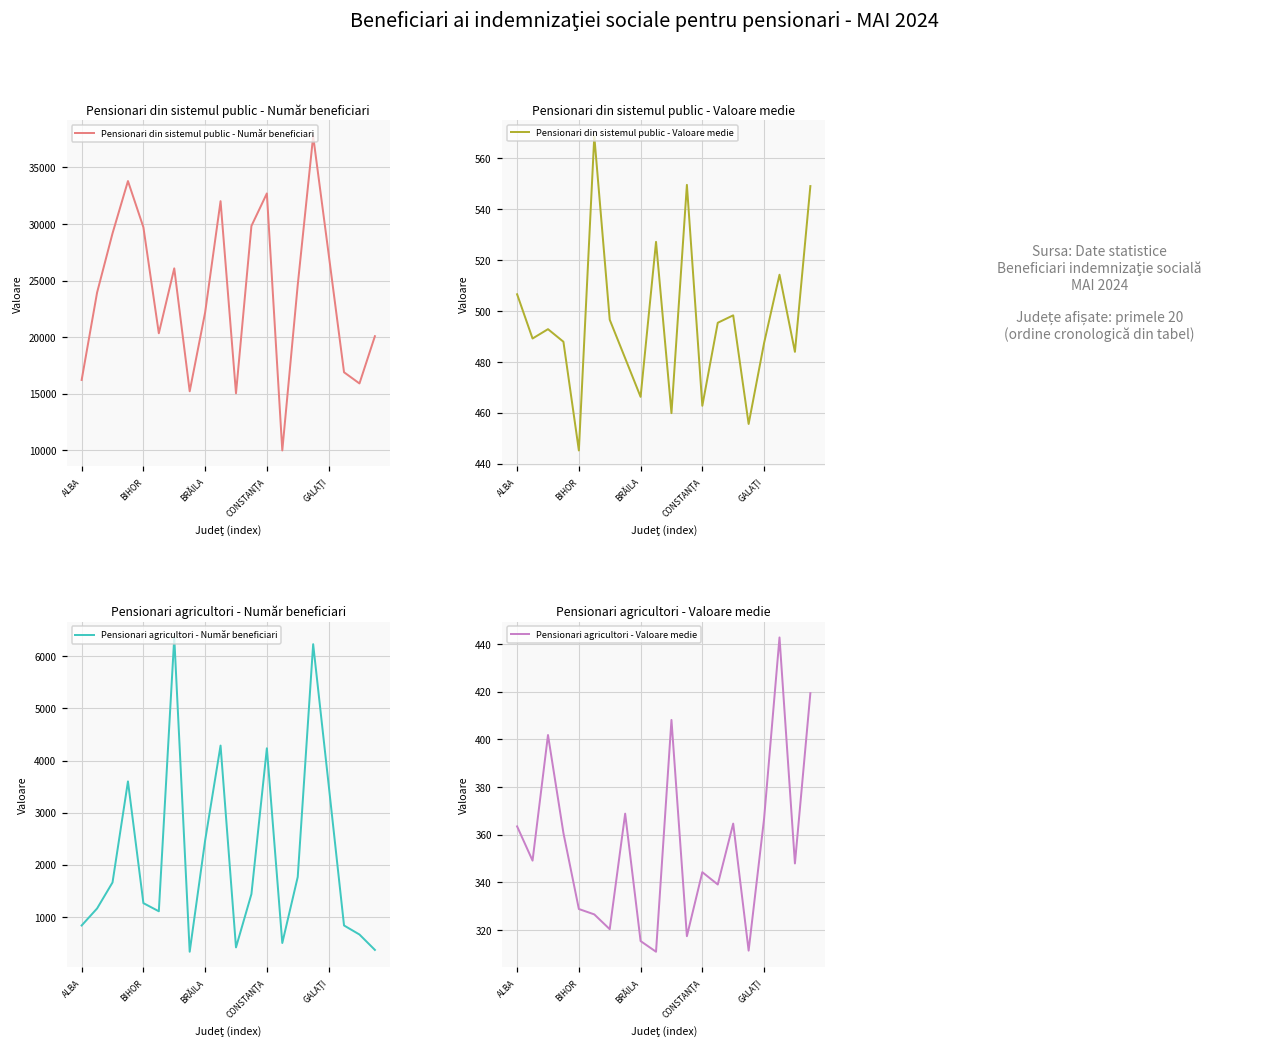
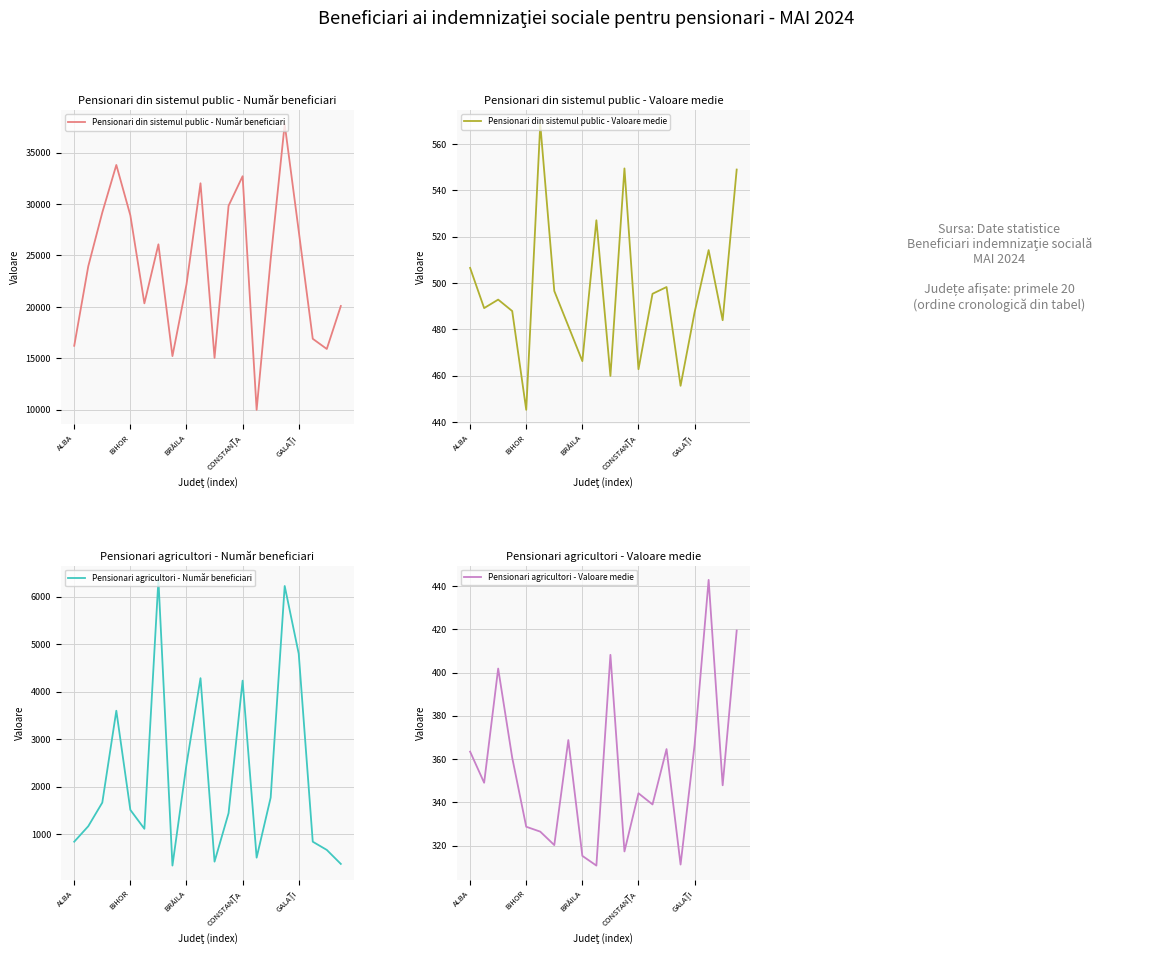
  {
    "Pensionari din sistemul public - Număr beneficiari": {
      "ALBA": 16200,
-     "BIHOR": 29700,
+     "BIHOR": 28900,
      "BRĂILA": 22200,
      "CONSTANŢA": 32700,
      "GALAŢI": 27400
    },
    "Pensionari din sistemul public - Valoare medie": {
      "ALBA": 507,
      "BIHOR": 445,
      "BRĂILA": 466,
      "CONSTANŢA": 463,
      "GALAŢI": 487
    },
    "Pensionari agricultori - Număr beneficiari": {
      "ALBA": 800,
-     "BIHOR": 1300,
+     "BIHOR": 1500,
      "BRĂILA": 2500,
      "CONSTANŢA": 4200,
-     "GALAŢI": 3500
+     "GALAŢI": 4800
    },
    "Pensionari agricultori - Valoare medie": {
      "ALBA": 363,
      "BIHOR": 329,
      "BRĂILA": 315,
      "CONSTANŢA": 344,
      "GALAŢI": 367
    }
  }
